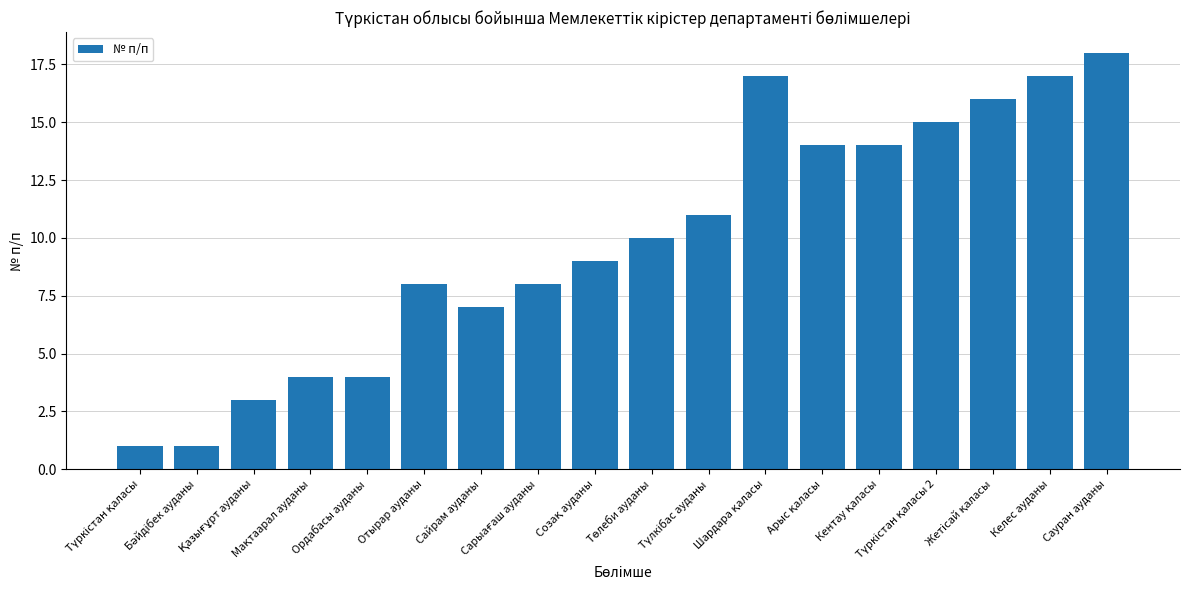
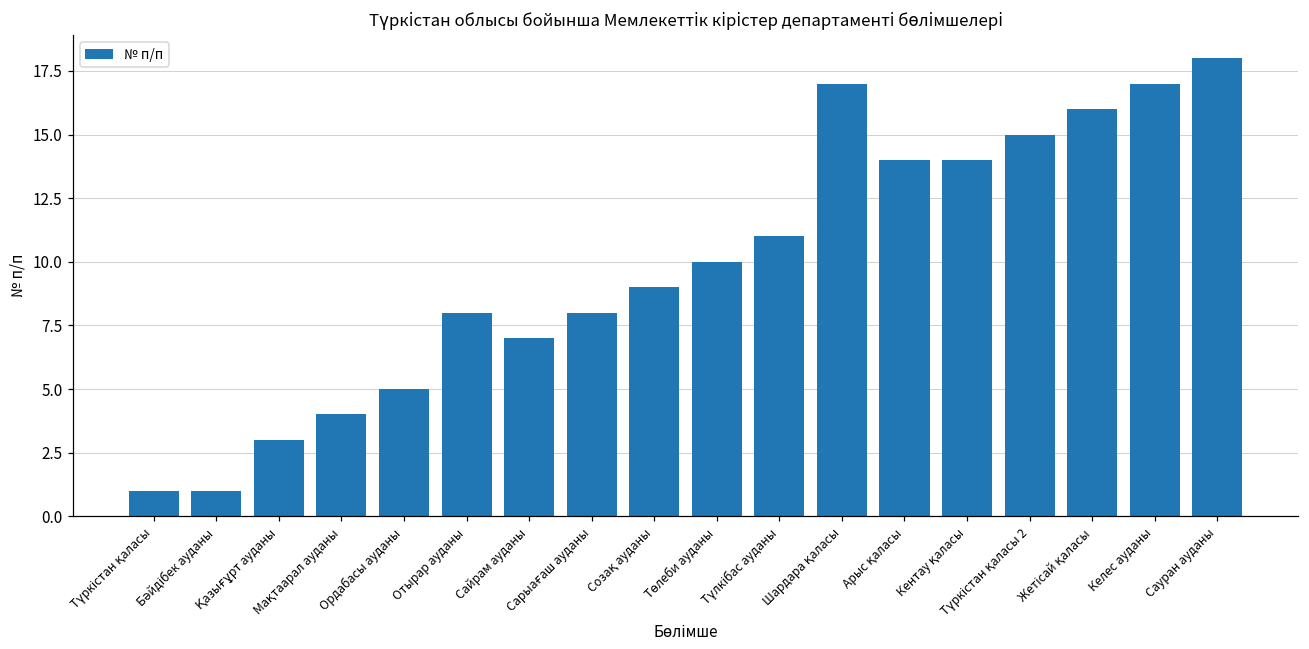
  {
    "Түркістан қаласы": 1,
    "Бәйдібек ауданы": 1,
    "Қазығұрт ауданы": 3,
    "Мақтаарал ауданы": 4,
-   "Ордабасы ауданы": 4,
+   "Ордабасы ауданы": 5,
    "Отырар ауданы": 8,
    "Сайрам ауданы": 7,
    "Сарыағаш ауданы": 8,
    "Созақ ауданы": 9,
    "Төлеби ауданы": 10,
    "Түлкібас ауданы": 11,
    "Шардара қаласы": 17,
    "Арыс қаласы": 14,
    "Кентау қаласы": 14,
    "Түркістан қаласы 2": 15,
    "Жетісай қаласы": 16,
    "Келес ауданы": 17,
    "Сауран ауданы": 18
  }
